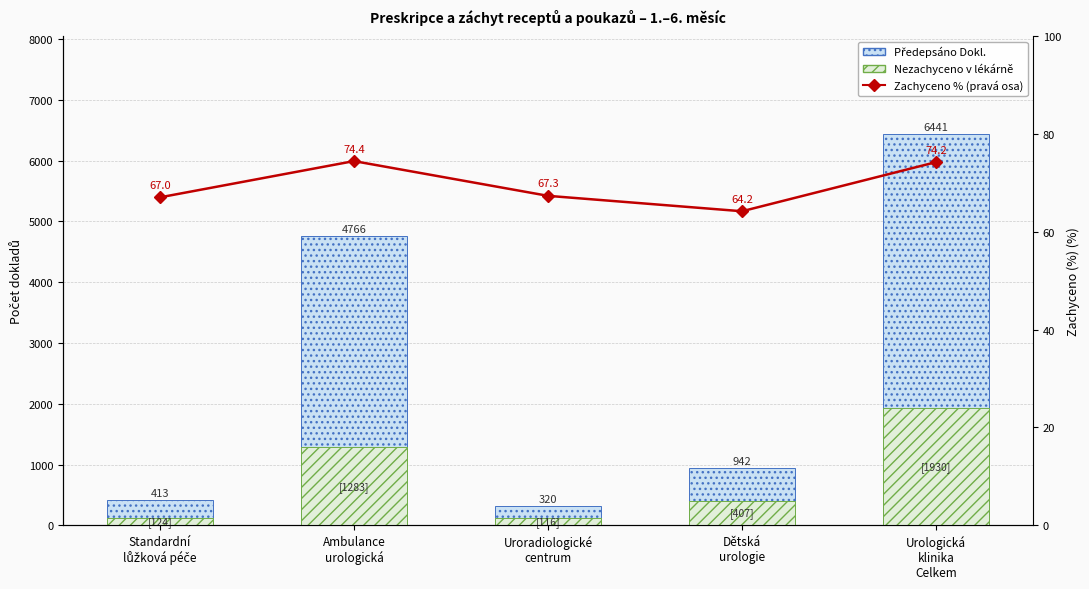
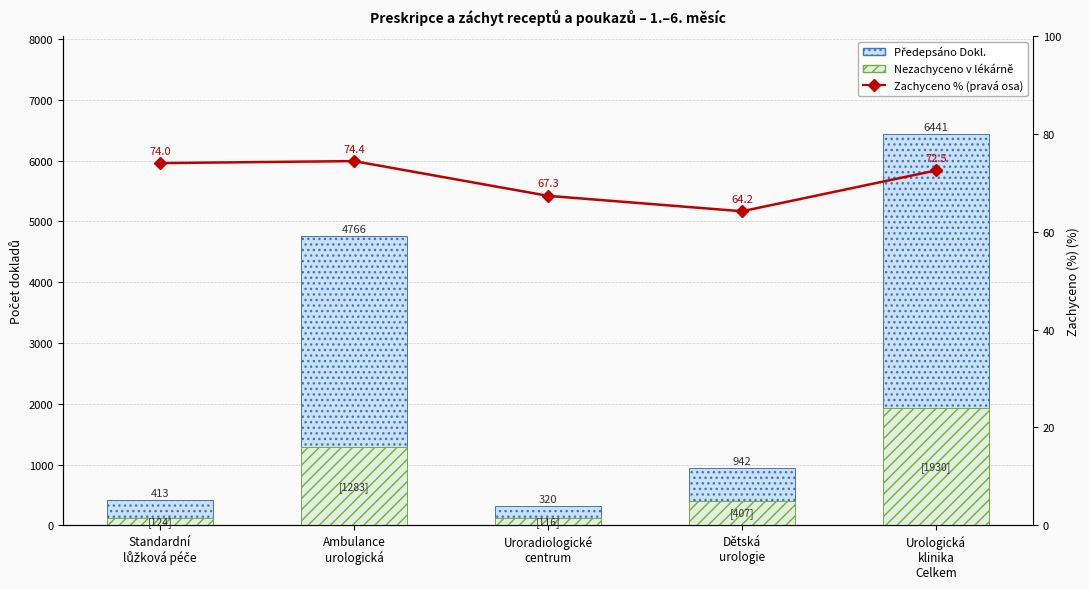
  {
    "Zachyceno % (pravá osa)": {
-     "Standardní lůžková péče": 67.0,
+     "Standardní lůžková péče": 74.0,
      "Ambulance urologická": 74.4,
      "Uroradiologické centrum": 67.3,
      "Dětská urologie": 64.2,
-     "Urologická klinika Celkem": 74.2
+     "Urologická klinika Celkem": 72.5
    }
  }
